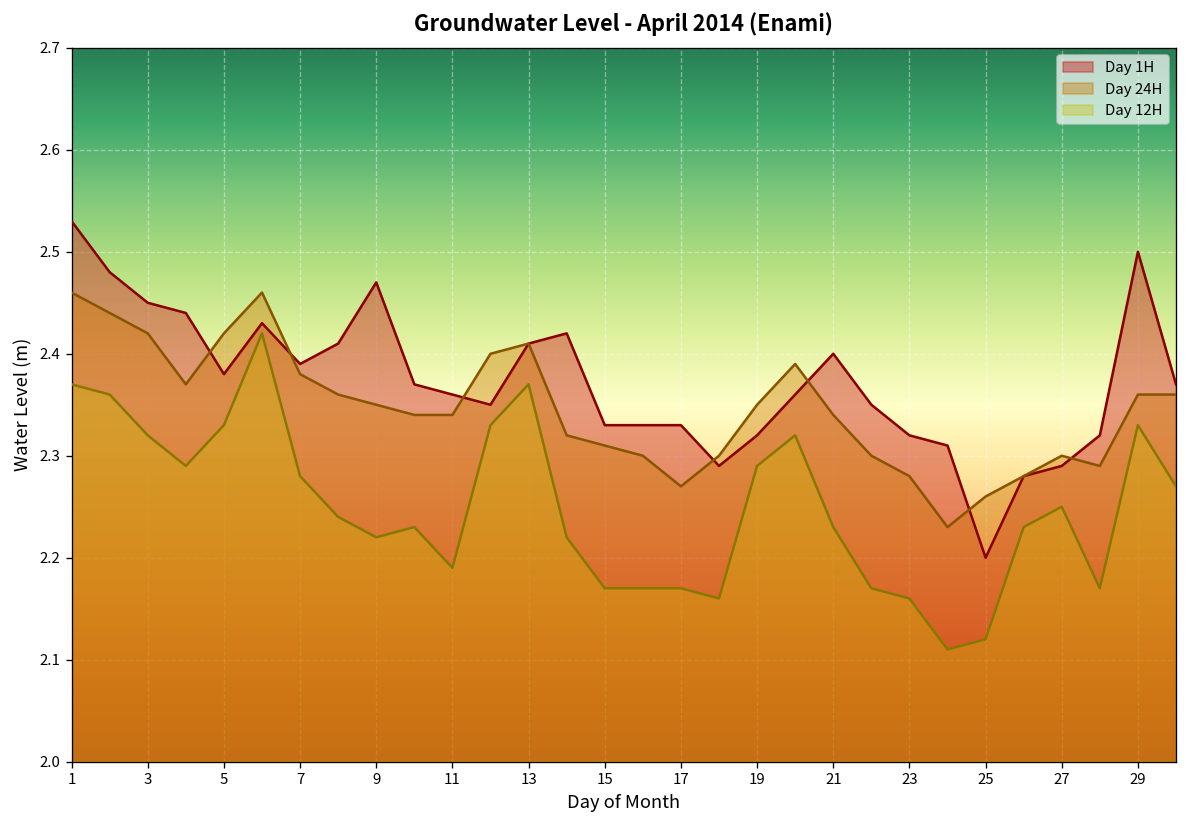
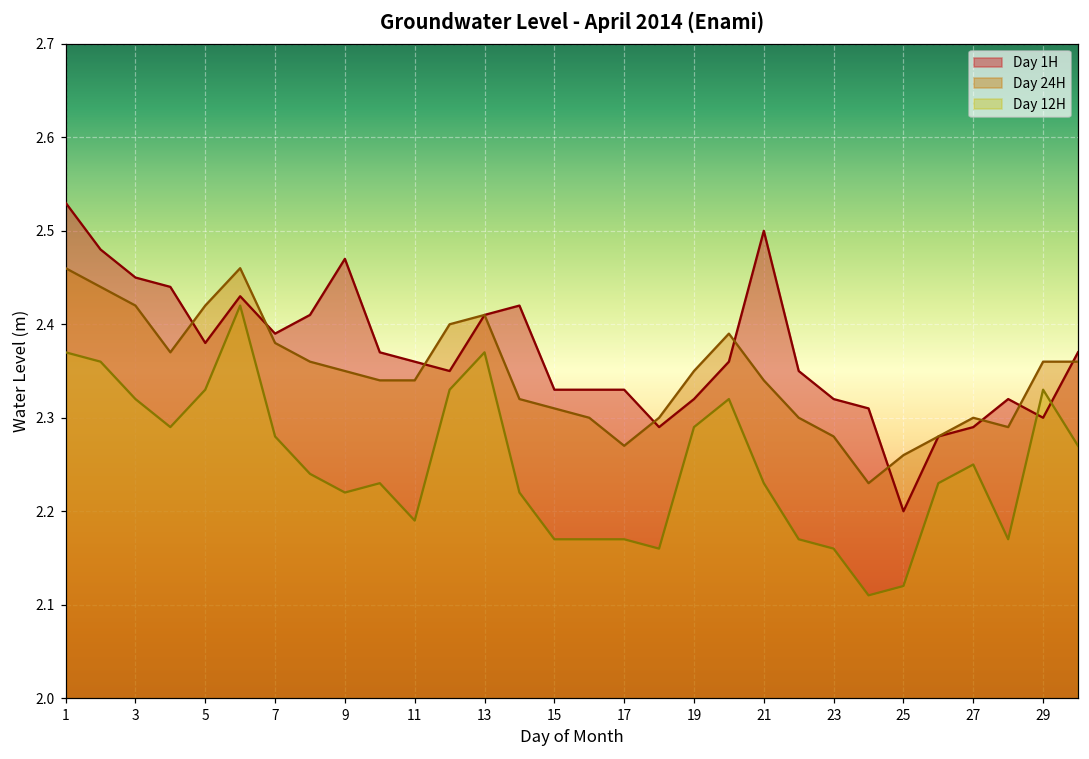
  {
    "Day 1H": {
      "1": 2.53,
      "3": 2.45,
      "5": 2.38,
      "7": 2.39,
      "9": 2.47,
      "11": 2.36,
      "15": 2.33,
      "17": 2.33,
      "19": 2.32,
-     "21": 2.4,
+     "21": 2.5,
      "23": 2.32,
      "25": 2.2,
      "27": 2.29,
-     "29": 2.5
+     "29": 2.3
    }
  }
